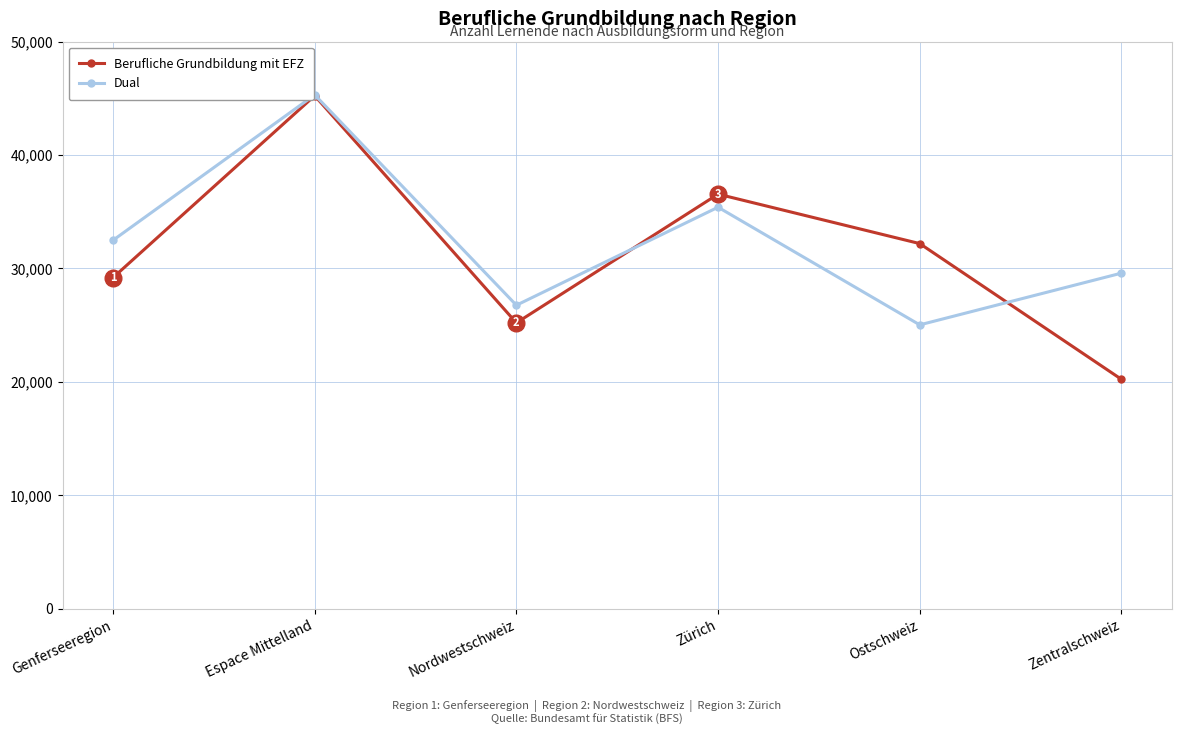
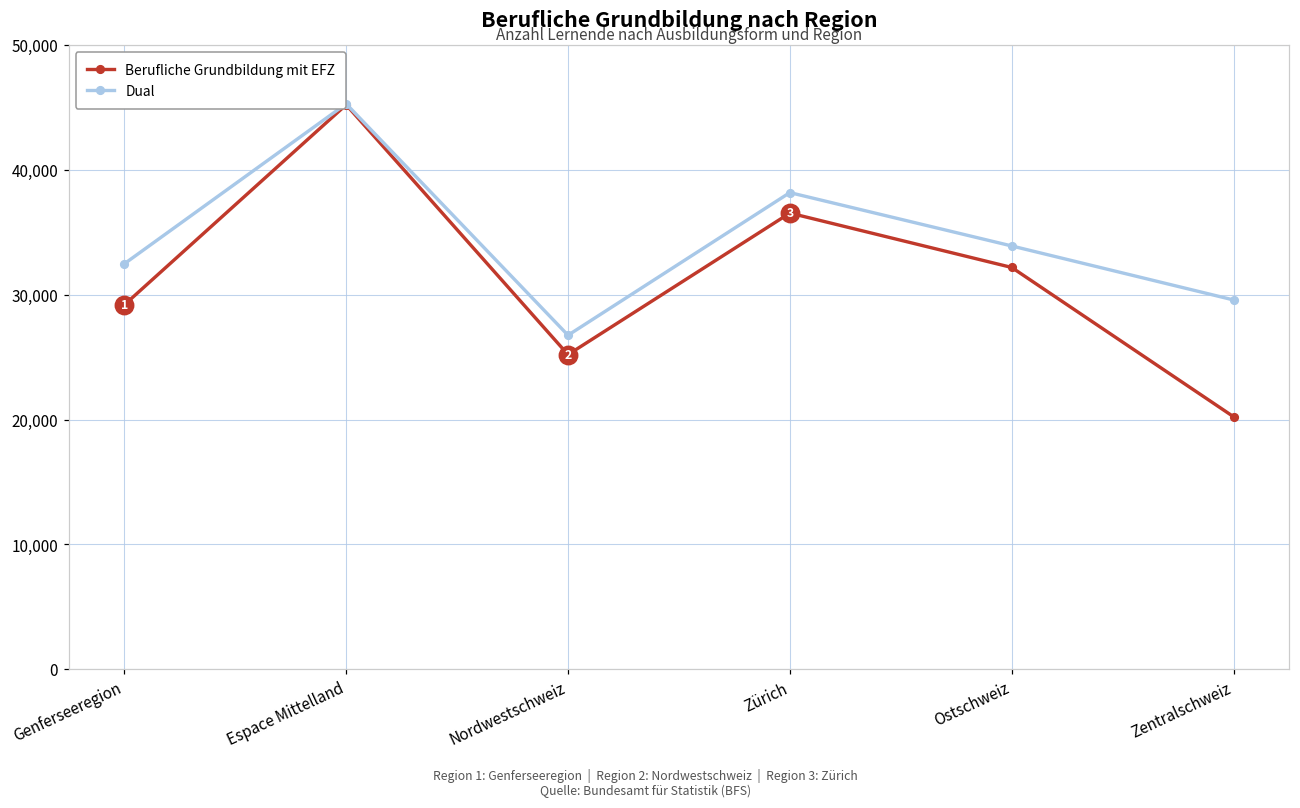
  {
    "Dual": {
      "Genferseeregion": "32,500",
      "Nordwestschweiz": "26,800",
-     "Zürich": "35,400",
-     "Ostschweiz": "25,000",
+     "Zürich": "38,200",
+     "Ostschweiz": "33,900",
      "Zentralschweiz": "29,600"
    }
  }
